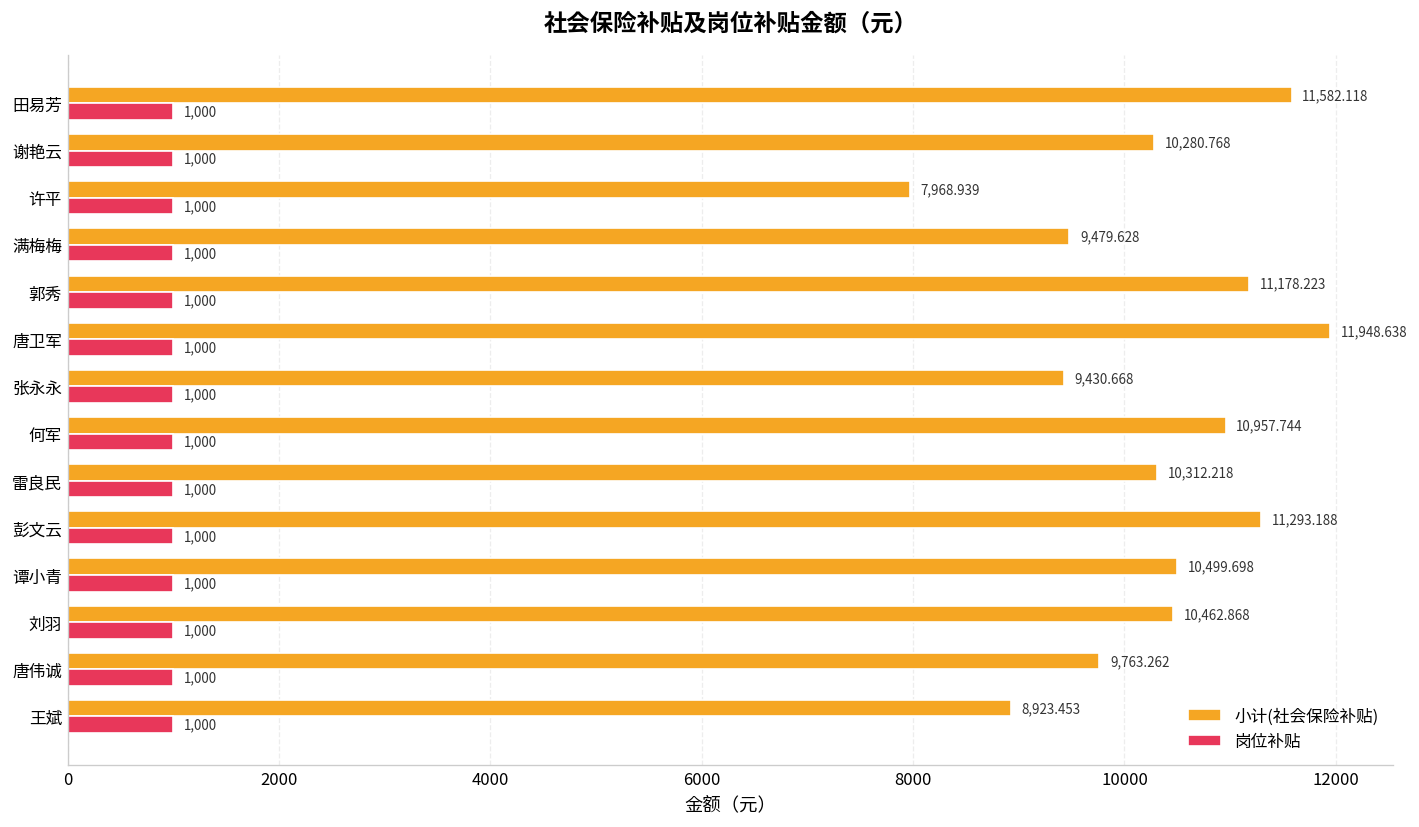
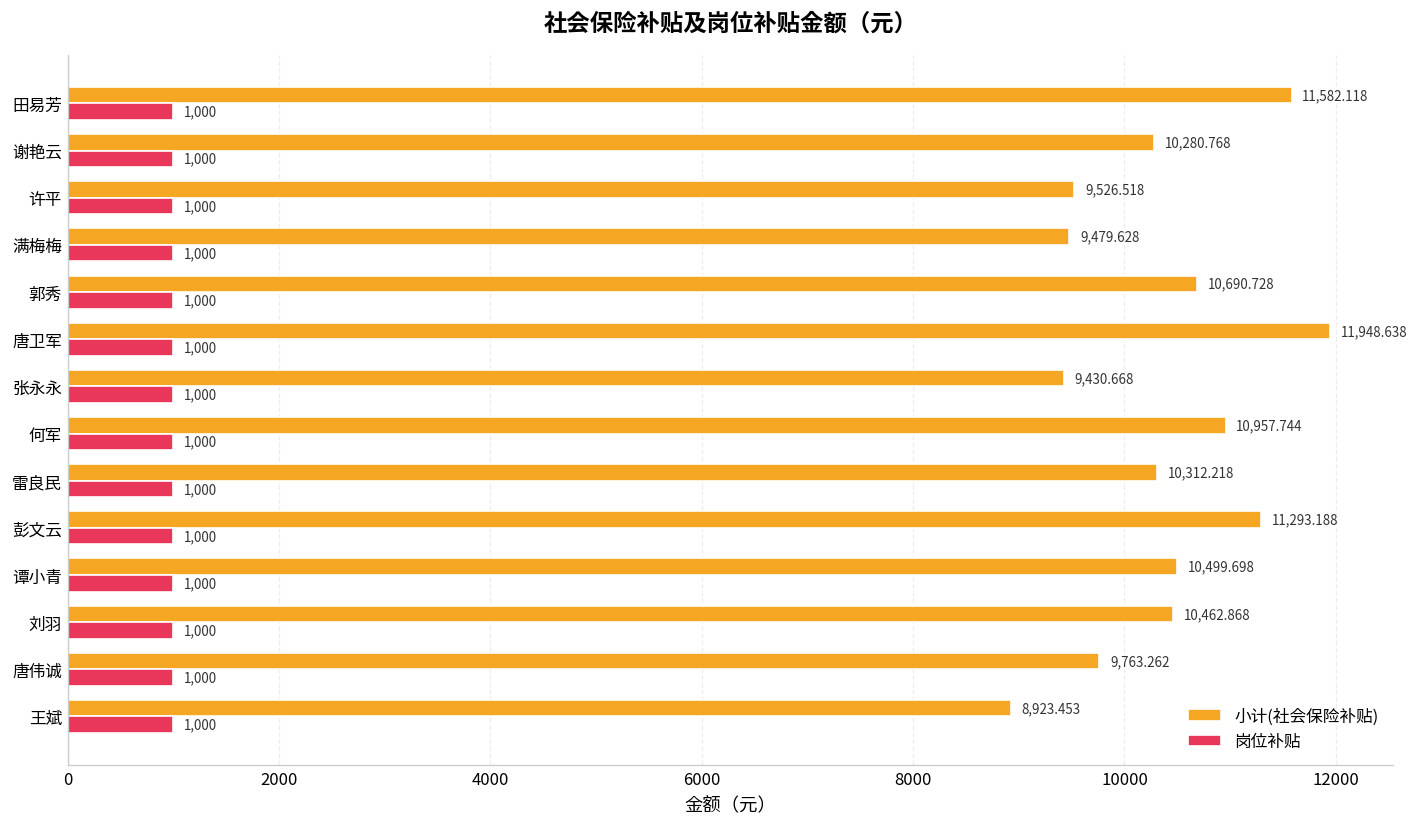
  {
    "小计(社会保险补贴)": {
      "田易芳": "11,582.118",
      "谢艳云": "10,280.768",
-     "许平": "7,968.939",
+     "许平": "9,526.518",
      "满梅梅": "9,479.628",
-     "郭秀": "11,178.223",
+     "郭秀": "10,690.728",
      "唐卫军": "11,948.638",
      "张永永": "9,430.668",
      "何军": "10,957.744",
      "雷良民": "10,312.218",
      "彭文云": "11,293.188",
      "谭小青": "10,499.698",
      "刘羽": "10,462.868",
      "唐伟诚": "9,763.262",
      "王斌": "8,923.453"
    },
    "岗位补贴": {
      "田易芳": "1,000",
      "谢艳云": "1,000",
      "许平": "1,000",
      "满梅梅": "1,000",
      "郭秀": "1,000",
      "唐卫军": "1,000",
      "张永永": "1,000",
      "何军": "1,000",
      "雷良民": "1,000",
      "彭文云": "1,000",
      "谭小青": "1,000",
      "刘羽": "1,000",
      "唐伟诚": "1,000",
      "王斌": "1,000"
    }
  }
